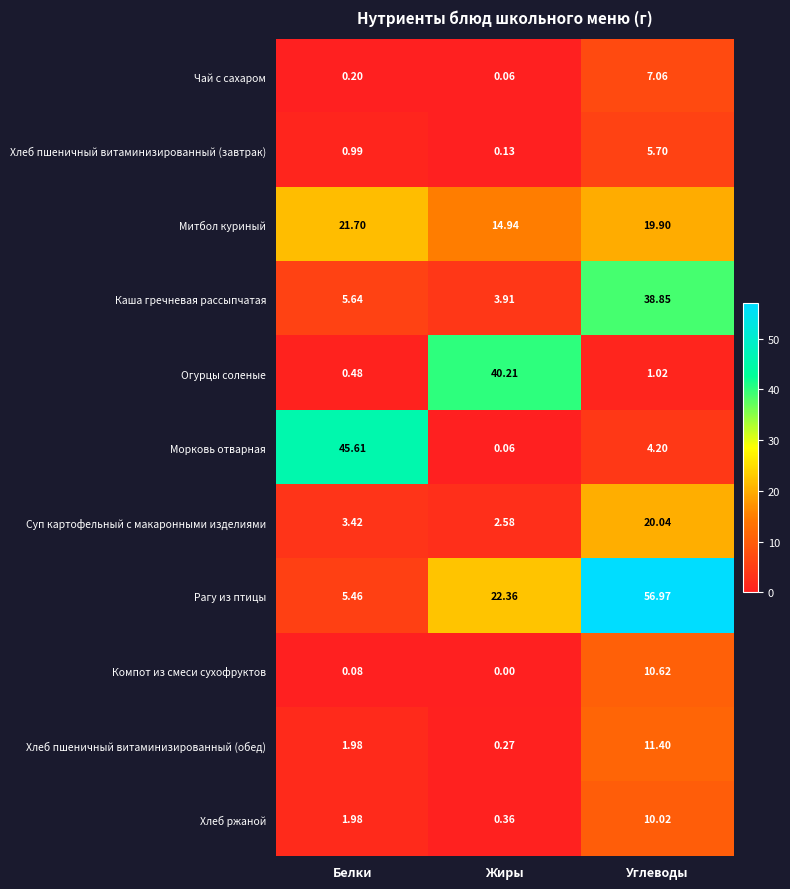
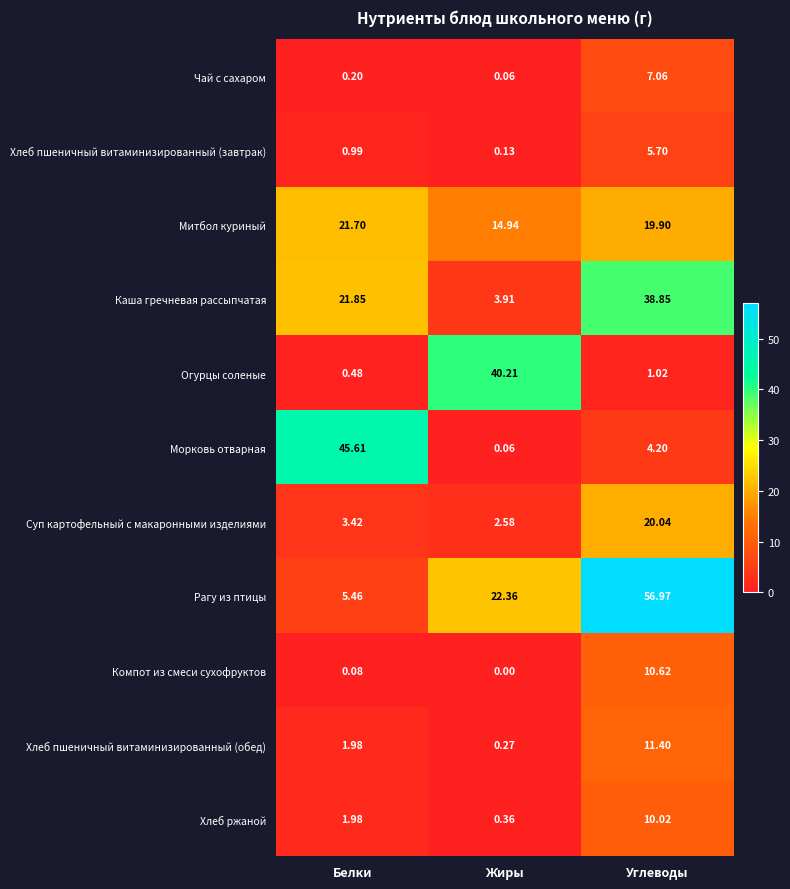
  {
    "Чай с сахаром": {
      "Белки": 0.20,
      "Жиры": 0.06,
      "Углеводы": 7.06
    },
    "Хлеб пшеничный витаминизированный (завтрак)": {
      "Белки": 0.99,
      "Жиры": 0.13,
      "Углеводы": 5.70
    },
    "Митбол куриный": {
      "Белки": 21.70,
      "Жиры": 14.94,
      "Углеводы": 19.90
    },
    "Каша гречневая рассыпчатая": {
-     "Белки": 5.64,
+     "Белки": 21.85,
      "Жиры": 3.91,
      "Углеводы": 38.85
    },
    "Огурцы соленые": {
      "Белки": 0.48,
      "Жиры": 40.21,
      "Углеводы": 1.02
    },
    "Морковь отварная": {
      "Белки": 45.61,
      "Жиры": 0.06,
      "Углеводы": 4.20
    },
    "Суп картофельный с макаронными изделиями": {
      "Белки": 3.42,
      "Жиры": 2.58,
      "Углеводы": 20.04
    },
    "Рагу из птицы": {
      "Белки": 5.46,
      "Жиры": 22.36,
      "Углеводы": 56.97
    },
    "Компот из смеси сухофруктов": {
      "Белки": 0.08,
      "Жиры": 0.00,
      "Углеводы": 10.62
    },
    "Хлеб пшеничный витаминизированный (обед)": {
      "Белки": 1.98,
      "Жиры": 0.27,
      "Углеводы": 11.40
    },
    "Хлеб ржаной": {
      "Белки": 1.98,
      "Жиры": 0.36,
      "Углеводы": 10.02
    }
  }
